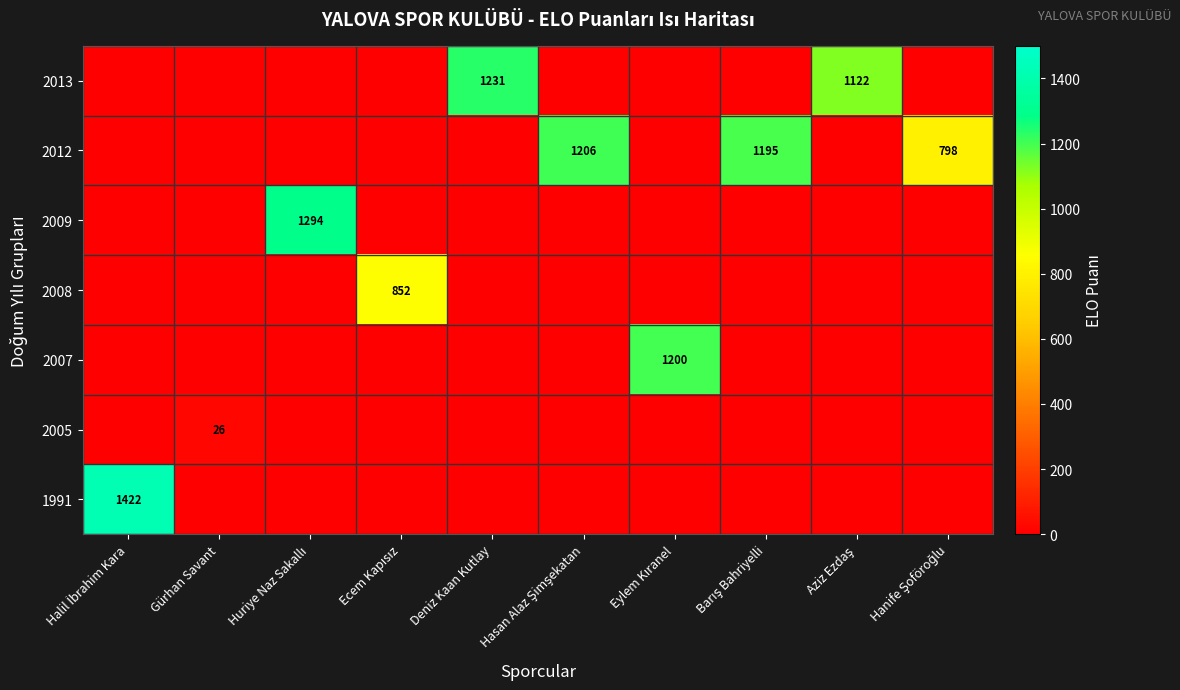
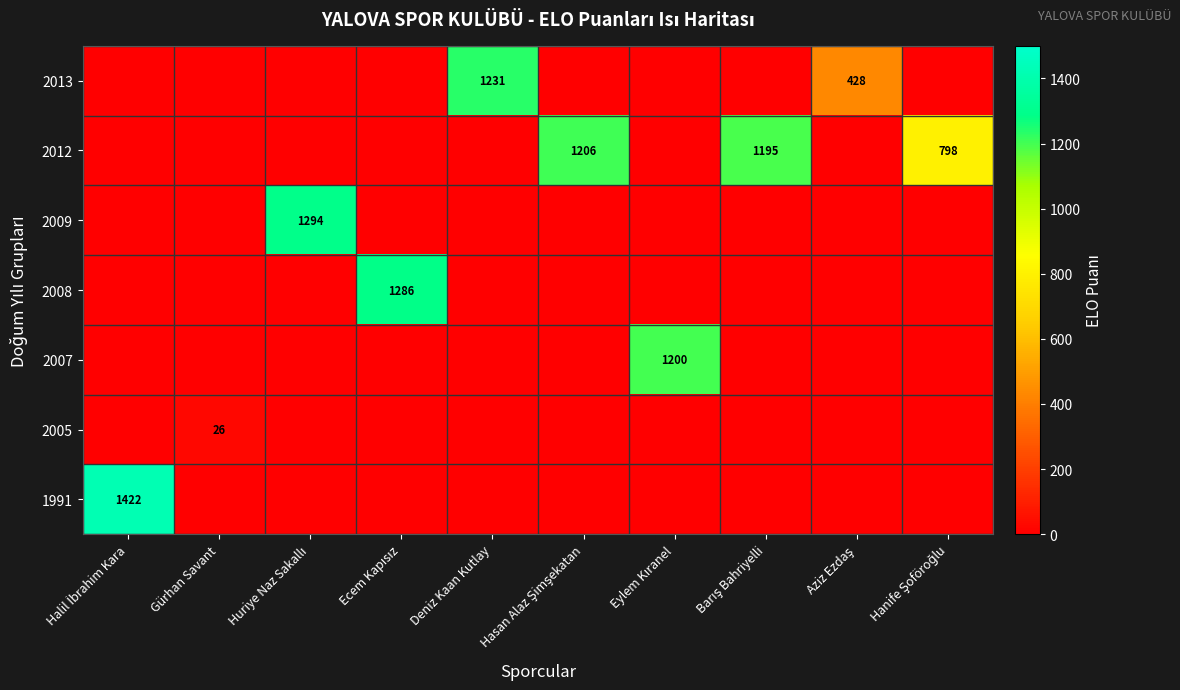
  {
    "2013": {
      "Deniz Kaan Kutlay": 1231,
-     "Aziz Ezdaş": 1122
+     "Aziz Ezdaş": 428
    },
    "2012": {
      "Hasan Alaz Şimşekatan": 1206,
      "Barış Bahriyelli": 1195,
      "Hanife Şoföroğlu": 798
    },
    "2009": {
      "Huriye Naz Sakallı": 1294
    },
    "2008": {
-     "Ecem Kapısız": 852
+     "Ecem Kapısız": 1286
    },
    "2007": {
      "Eylem Kıranel": 1200
    },
    "2005": {
      "Gürhan Savant": 26
    },
    "1991": {
      "Halil İbrahim Kara": 1422
    }
  }
